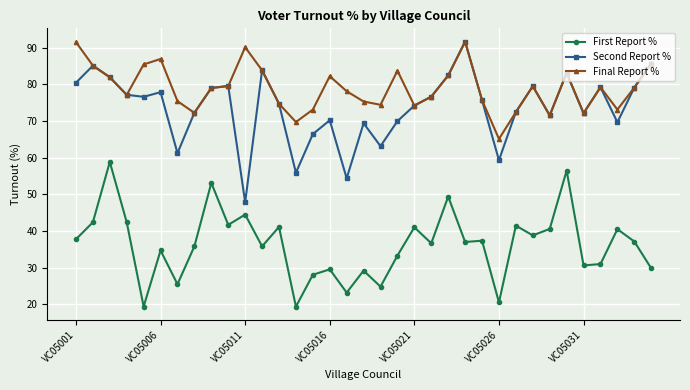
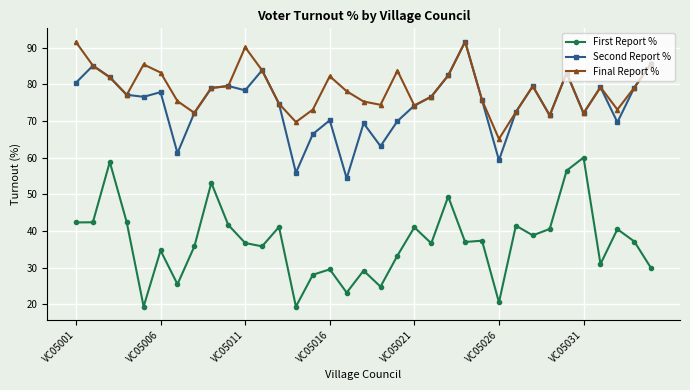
  {
    "First Report %": {
-     "VC05001": 38,
+     "VC05001": 42,
      "VC05006": 35,
-     "VC05011": 44,
+     "VC05011": 37,
      "VC05016": 30,
      "VC05021": 41,
      "VC05026": 21,
-     "VC05031": 31
+     "VC05031": 60
    },
    "Second Report %": {
      "VC05001": 80,
      "VC05006": 78,
-     "VC05011": 48,
+     "VC05011": 78,
      "VC05016": 70,
      "VC05026": 59
    },
    "Final Report %": {
      "VC05001": 92,
-     "VC05006": 87,
+     "VC05006": 83,
      "VC05011": 90,
      "VC05016": 82,
      "VC05026": 65
    }
  }
